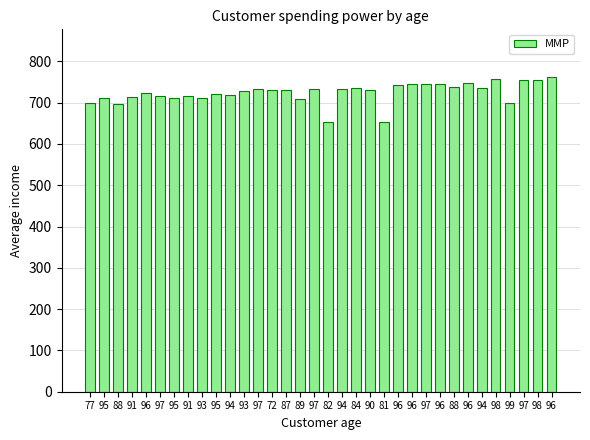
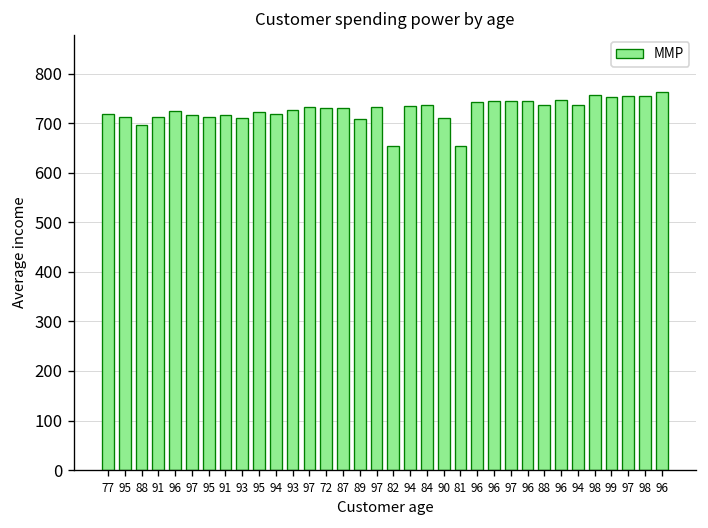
  {
-   "77": 700,
+   "77": 720,
    "72": 730,
    "87": 730,
    "89": 710,
    "82": 650,
    "84": 740,
-   "90": 730,
+   "90": 710,
    "81": 650,
-   "99": 700
+   "99": 750
  }
